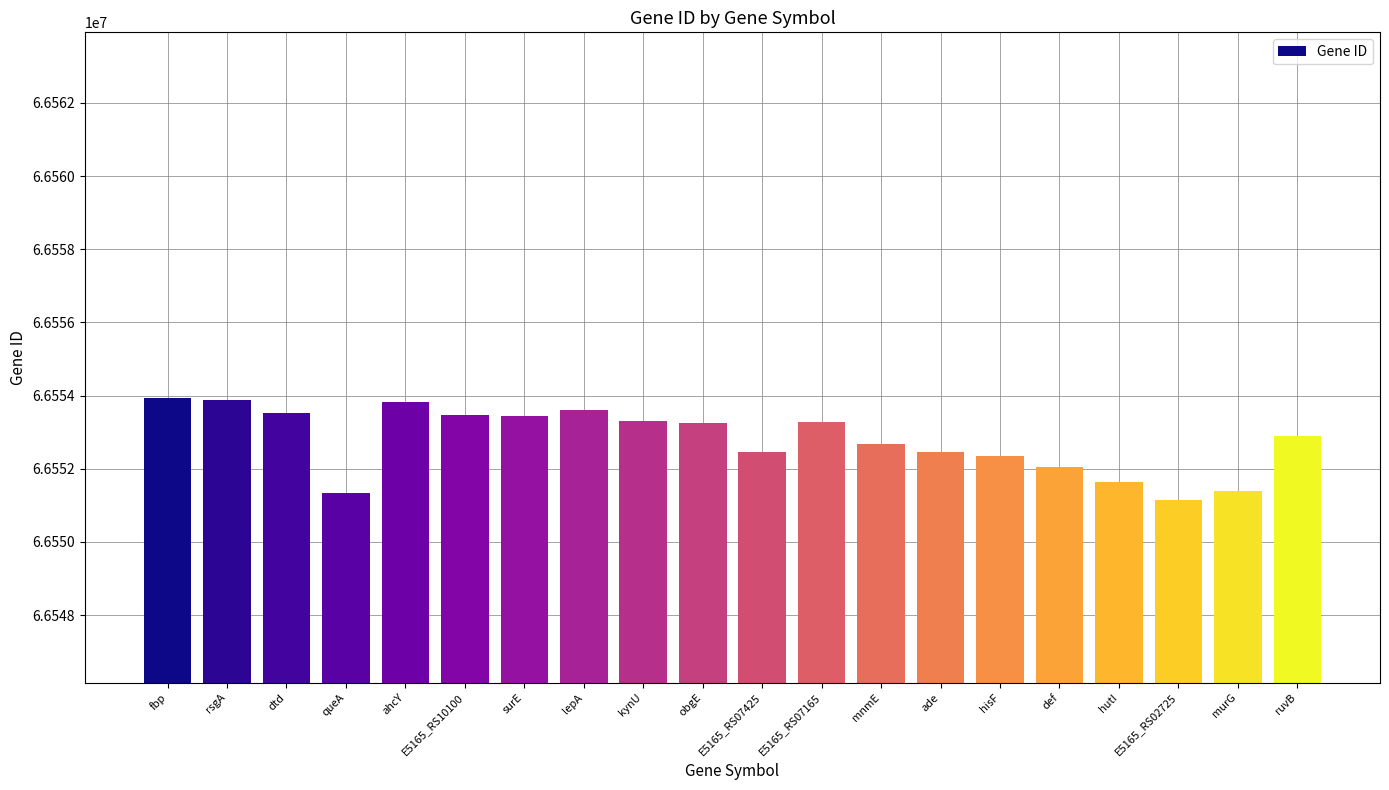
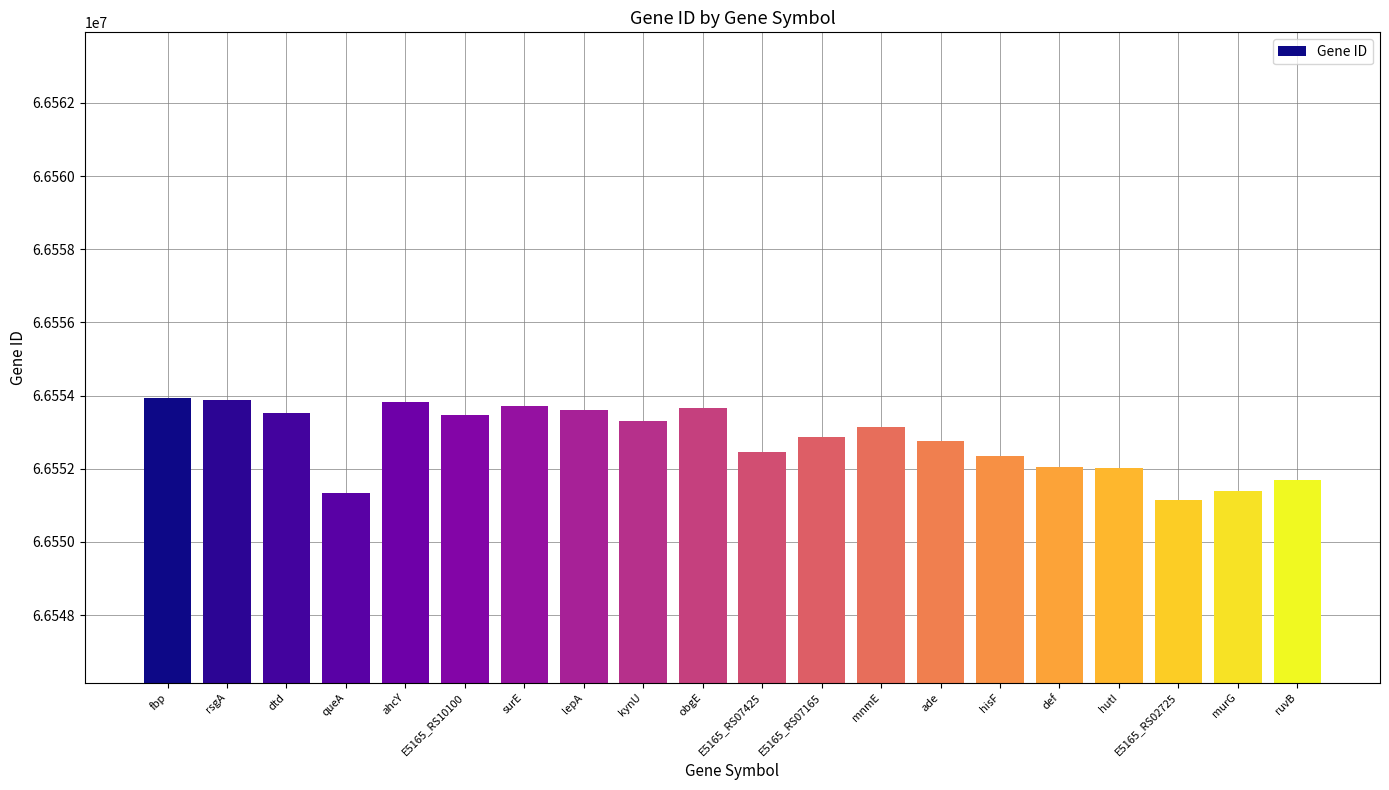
  {
    "fbp": 66553900,
    "rsgA": 66553900,
    "dtd": 66553500,
    "queA": 66551300,
    "ahcY": 66553800,
    "E5165_RS10100": 66553500,
-   "surE": 66553400,
+   "surE": 66553700,
    "lepA": 66553600,
    "kynU": 66553300,
-   "obgE": 66553300,
+   "obgE": 66553700,
    "E5165_RS07425": 66552400,
-   "E5165_RS07165": 66553300,
-   "mnmE": 66552700,
-   "ade": 66552500,
+   "E5165_RS07165": 66552900,
+   "mnmE": 66553100,
+   "ade": 66552800,
    "hisF": 66552400,
    "def": 66552100,
-   "hutI": 66551600,
+   "hutI": 66552000,
    "E5165_RS02725": 66551200,
    "murG": 66551400,
-   "ruvB": 66552900
+   "ruvB": 66551700
  }
